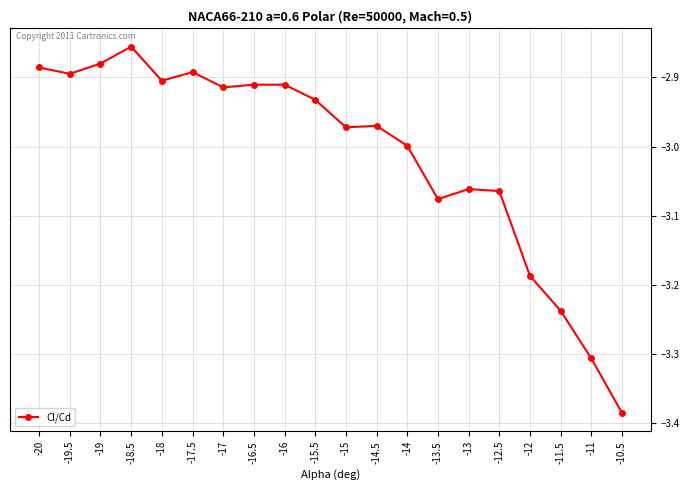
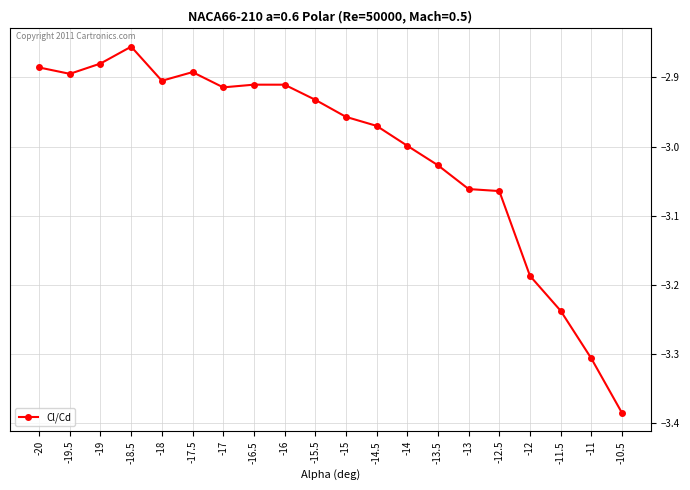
  {
    "-20": -2.89,
    "-19.5": -2.89,
    "-19": -2.88,
    "-18": -2.90,
    "-17.5": -2.89,
    "-17": -2.91,
    "-16.5": -2.91,
    "-16": -2.91,
    "-15.5": -2.93,
-   "-15": -2.97,
+   "-15": -2.96,
    "-14.5": -2.97,
    "-14": -3.00,
-   "-13.5": -3.08,
+   "-13.5": -3.03,
    "-13": -3.06,
    "-12.5": -3.06,
    "-12": -3.19,
    "-11.5": -3.24,
    "-11": -3.31,
    "-10.5": -3.39
  }
